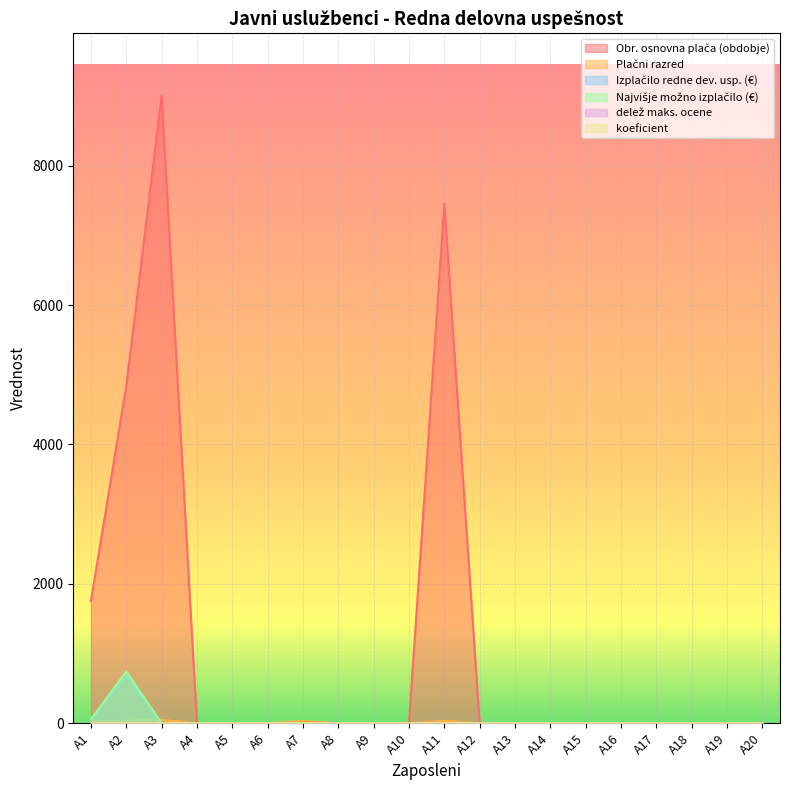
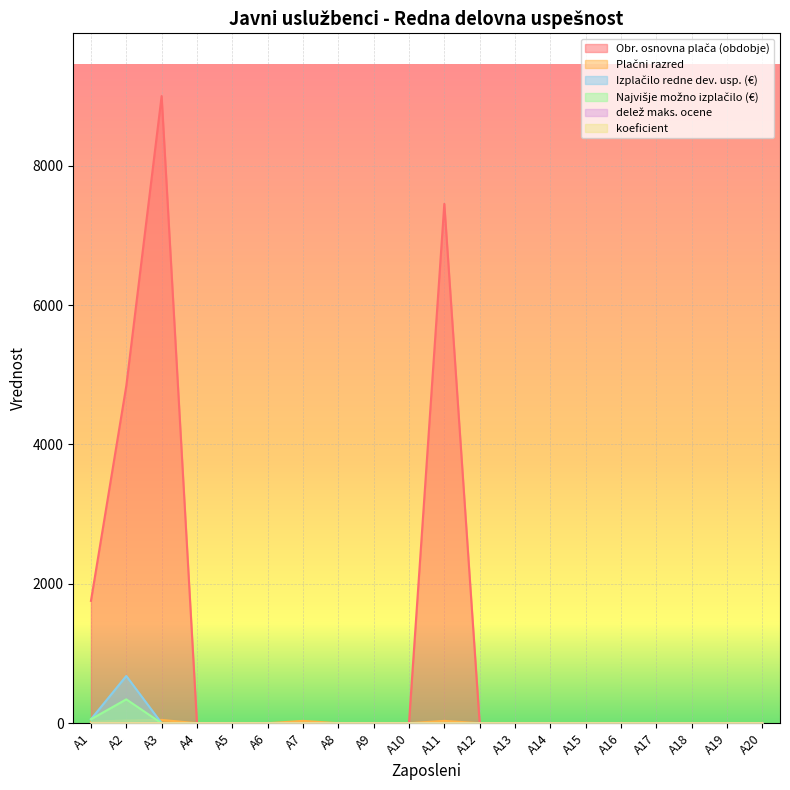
  {
    "Obr. osnovna plača (obdobje)": {
      "A1": 1800,
      "A2": 4800,
      "A3": 9000,
      "A11": 7500
    },
    "Plačni razred": {
      "A2": 0,
      "A3": 0
    },
    "Izplačilo redne dev. usp. (€)": {
      "A2": 700
    },
    "Najvišje možno izplačilo (€)": {
-     "A2": 700
+     "A2": 300
    },
    "koeficient": {
      "A2": 0
    }
  }
